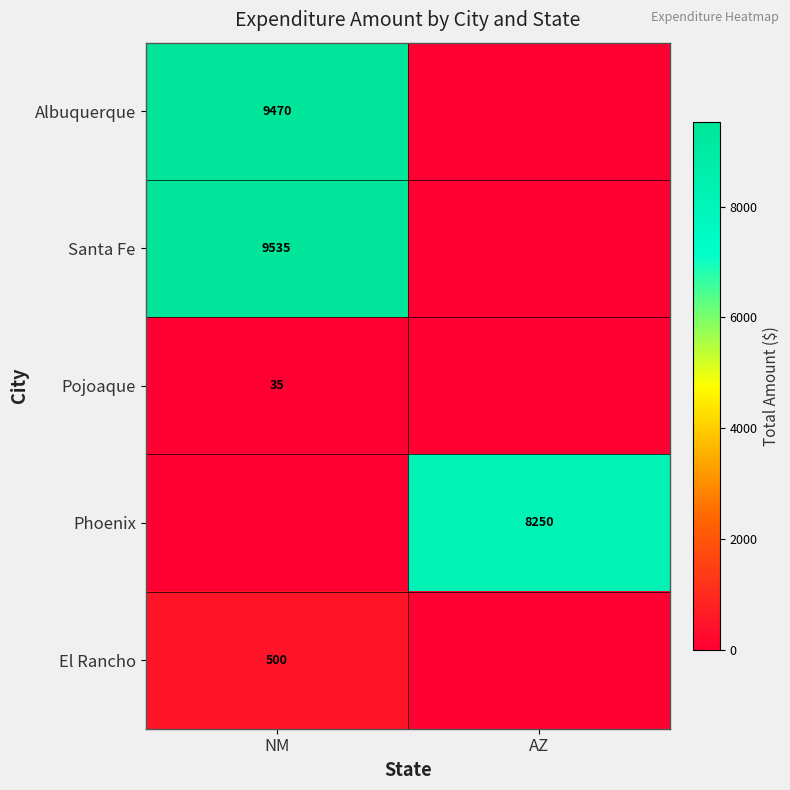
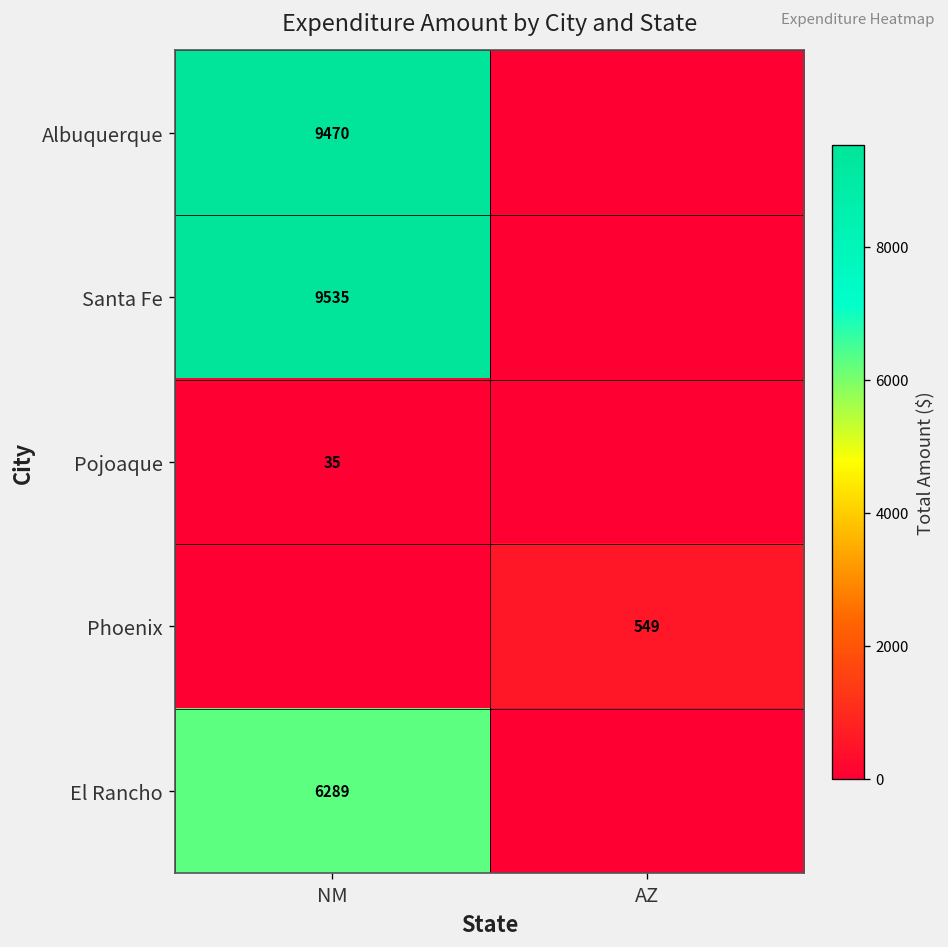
  {
    "Albuquerque": {
      "NM": 9470
    },
    "Santa Fe": {
      "NM": 9535
    },
    "Pojoaque": {
      "NM": 35
    },
    "Phoenix": {
-     "AZ": 8250
+     "AZ": 549
    },
    "El Rancho": {
-     "NM": 500
+     "NM": 6289
    }
  }
